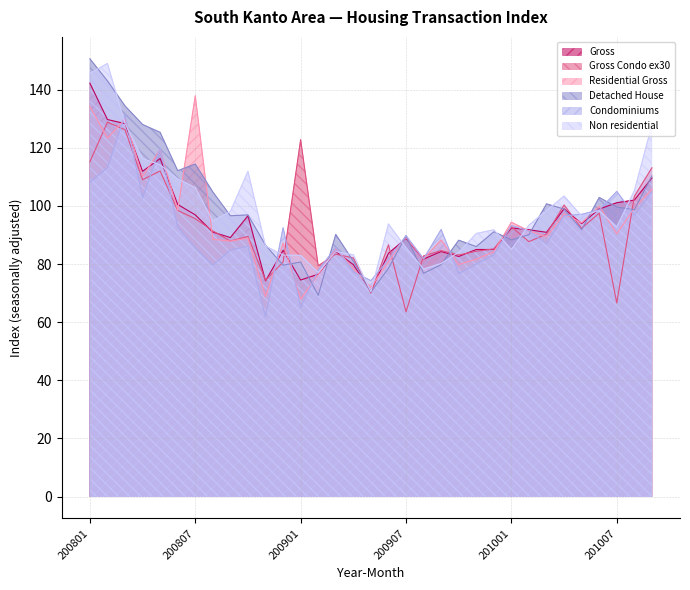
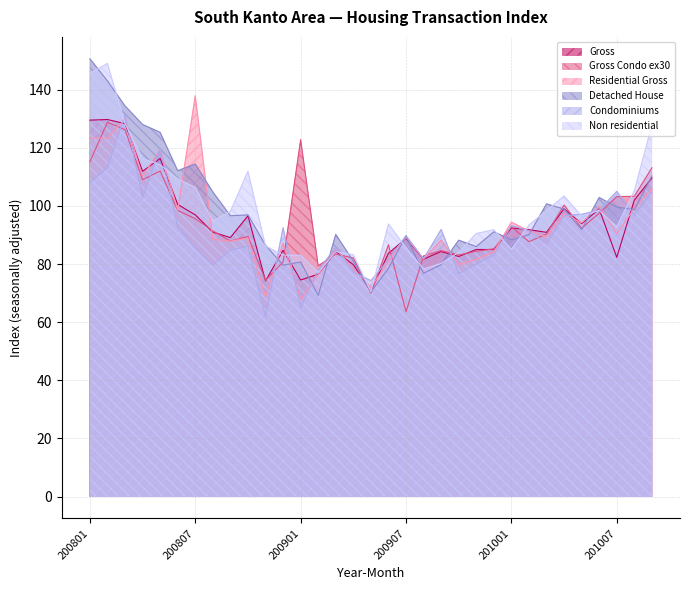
  {
    "Gross": {
-     "200801": 142,
+     "200801": 130,
      "200807": 97,
      "200901": 75,
-     "201007": 101
+     "201007": 82
    },
    "Gross Condo ex30": {
      "200801": 115,
      "200807": 96,
      "200901": 123,
      "200907": 64,
-     "201007": 67
+     "201007": 103
    },
    "Residential Gross": {
-     "200801": 134,
+     "200801": 123,
      "200807": 138,
      "200901": 68,
      "201001": 94,
      "201007": 90
    }
  }
